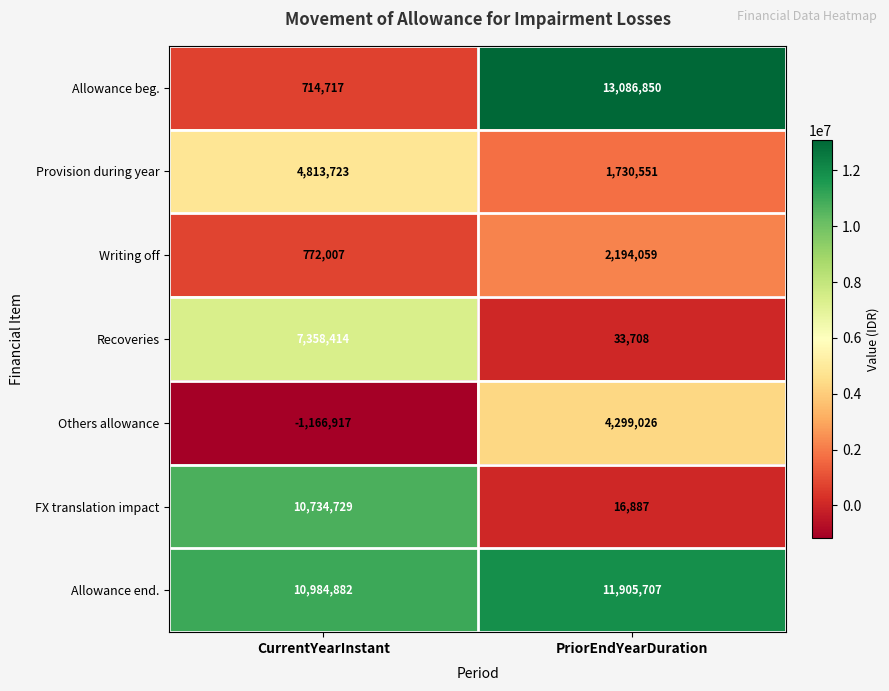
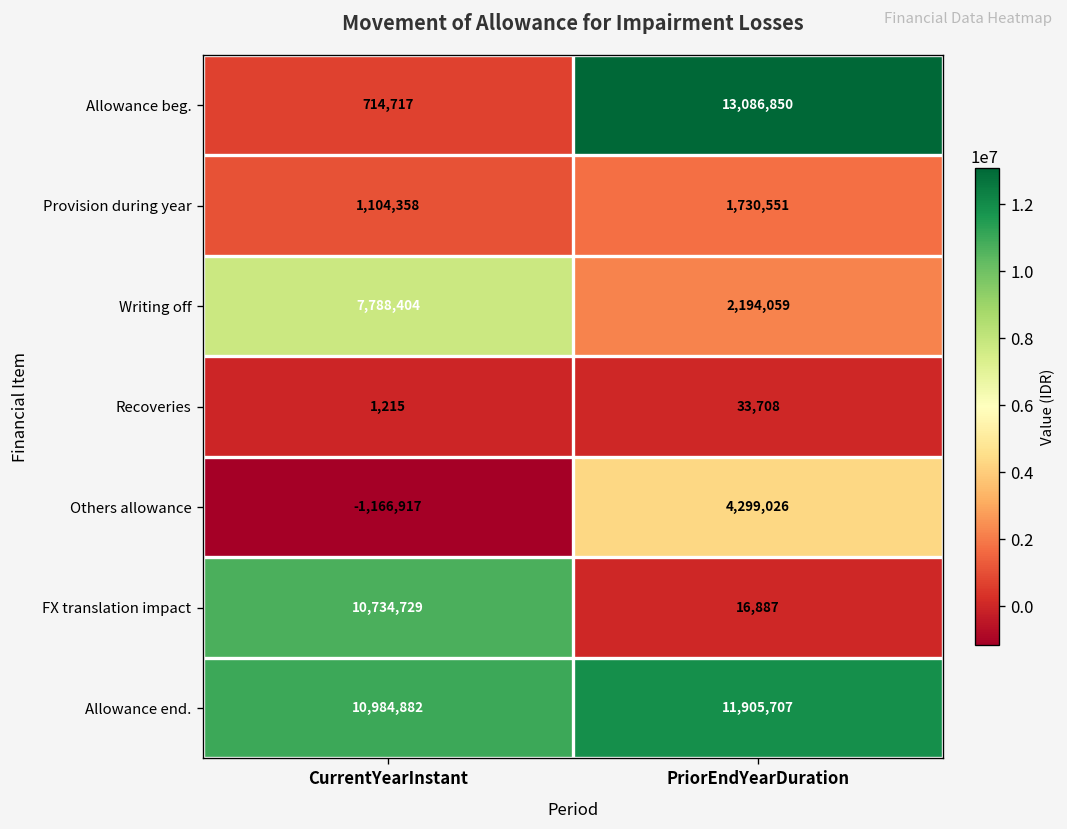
  {
    "Allowance beg.": {
      "CurrentYearInstant": "714,717",
      "PriorEndYearDuration": "13,086,850"
    },
    "Provision during year": {
-     "CurrentYearInstant": "4,813,723",
+     "CurrentYearInstant": "1,104,358",
      "PriorEndYearDuration": "1,730,551"
    },
    "Writing off": {
-     "CurrentYearInstant": "772,007",
+     "CurrentYearInstant": "7,788,404",
      "PriorEndYearDuration": "2,194,059"
    },
    "Recoveries": {
-     "CurrentYearInstant": "7,358,414",
+     "CurrentYearInstant": "1,215",
      "PriorEndYearDuration": "33,708"
    },
    "Others allowance": {
      "CurrentYearInstant": "-1,166,917",
      "PriorEndYearDuration": "4,299,026"
    },
    "FX translation impact": {
      "CurrentYearInstant": "10,734,729",
      "PriorEndYearDuration": "16,887"
    },
    "Allowance end.": {
      "CurrentYearInstant": "10,984,882",
      "PriorEndYearDuration": "11,905,707"
    }
  }
